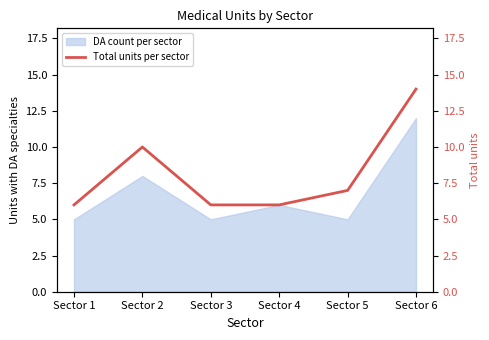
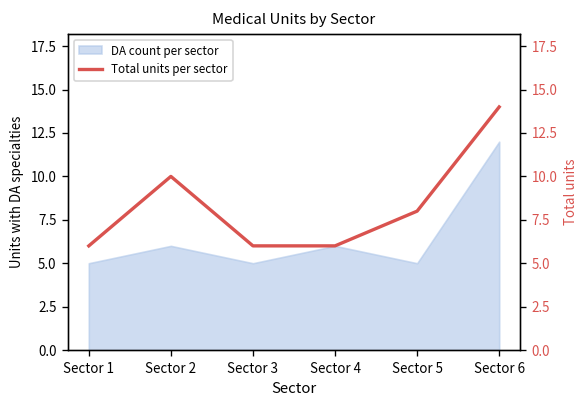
  {
    "DA count per sector": {
      "Sector 1": 5,
-     "Sector 2": 8,
+     "Sector 2": 6,
      "Sector 3": 5,
      "Sector 4": 6,
      "Sector 5": 5,
      "Sector 6": 12
    },
    "Total units per sector": {
      "Sector 1": 6,
      "Sector 2": 10,
      "Sector 3": 6,
      "Sector 4": 6,
-     "Sector 5": 7,
+     "Sector 5": 8,
      "Sector 6": 14
    }
  }
